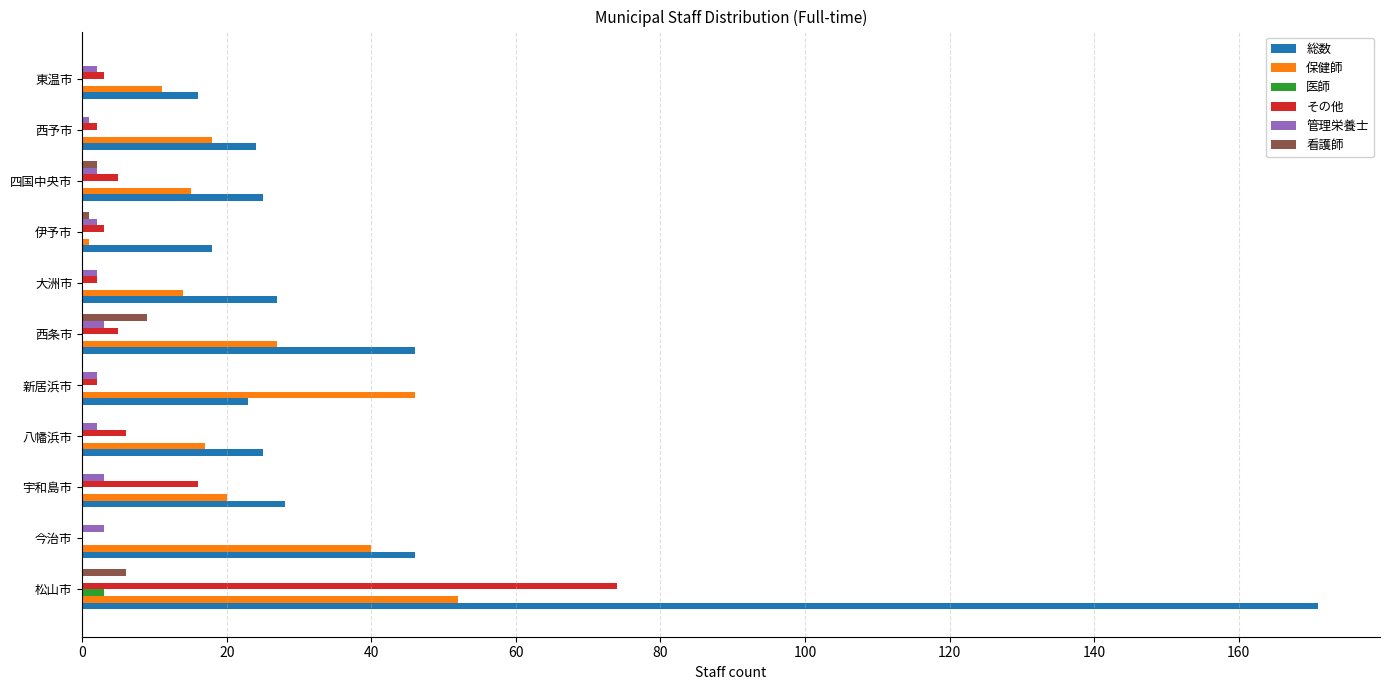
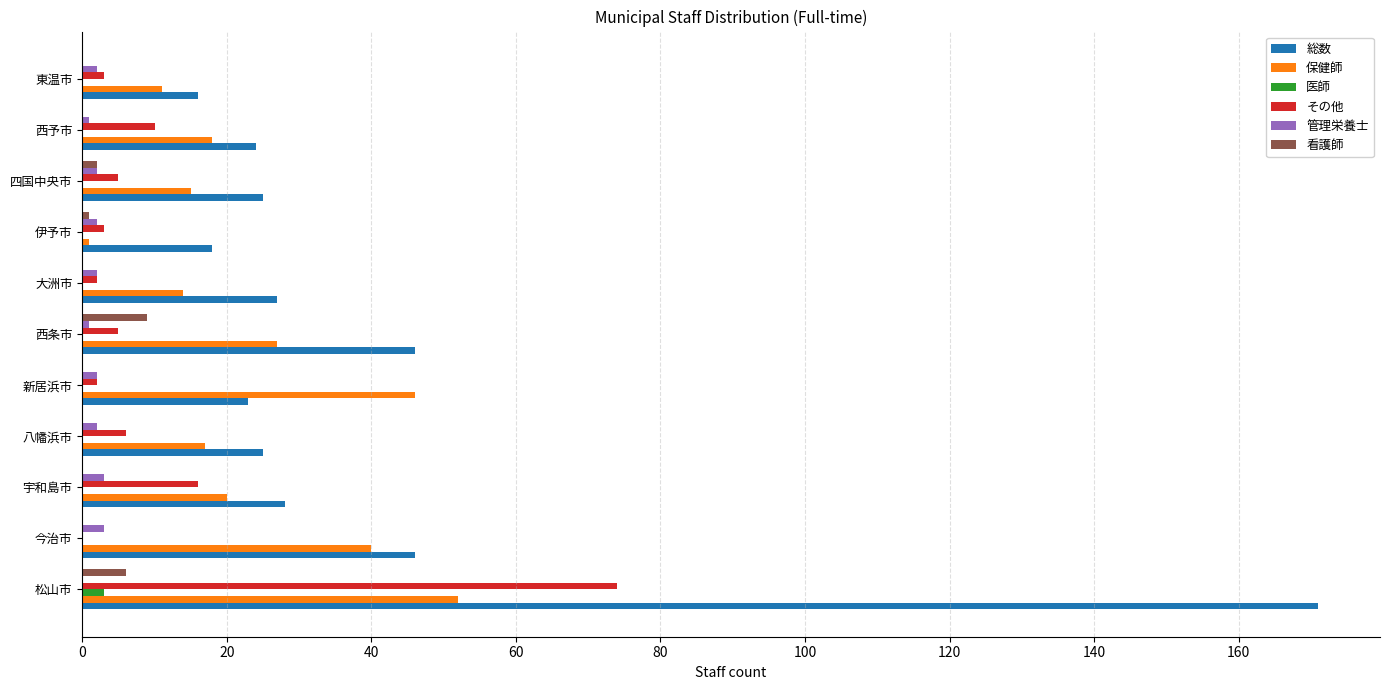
  {
    "総数": {
      "東温市": 16,
      "西予市": 24,
      "四国中央市": 25,
      "伊予市": 18,
      "大洲市": 27,
      "西条市": 46,
      "新居浜市": 23,
      "八幡浜市": 25,
      "宇和島市": 28,
      "今治市": 46,
      "松山市": 171
    },
    "保健師": {
      "東温市": 11,
      "西予市": 18,
      "四国中央市": 15,
      "伊予市": 1,
      "大洲市": 14,
      "西条市": 27,
      "新居浜市": 46,
      "八幡浜市": 17,
      "宇和島市": 20,
      "今治市": 40,
      "松山市": 52
    },
    "医師": {
      "東温市": 0,
      "西予市": 0,
      "四国中央市": 0,
      "伊予市": 0,
      "大洲市": 0,
      "西条市": 0,
      "新居浜市": 0,
      "八幡浜市": 0,
      "宇和島市": 0,
      "今治市": 0,
      "松山市": 3
    },
    "その他": {
      "東温市": 3,
-     "西予市": 2,
+     "西予市": 10,
      "四国中央市": 5,
      "伊予市": 3,
      "大洲市": 2,
      "西条市": 5,
      "新居浜市": 2,
      "八幡浜市": 6,
      "宇和島市": 16,
      "今治市": 0,
      "松山市": 74
    },
    "管理栄養士": {
      "東温市": 2,
      "西予市": 1,
      "四国中央市": 2,
      "伊予市": 2,
      "大洲市": 2,
-     "西条市": 3,
+     "西条市": 1,
      "新居浜市": 2,
      "八幡浜市": 2,
      "宇和島市": 3,
      "今治市": 3,
      "松山市": 0
    },
    "看護師": {
      "東温市": 0,
      "西予市": 0,
      "四国中央市": 2,
      "伊予市": 1,
      "大洲市": 0,
      "西条市": 9,
      "新居浜市": 0,
      "八幡浜市": 0,
      "宇和島市": 0,
      "今治市": 0,
      "松山市": 6
    }
  }
